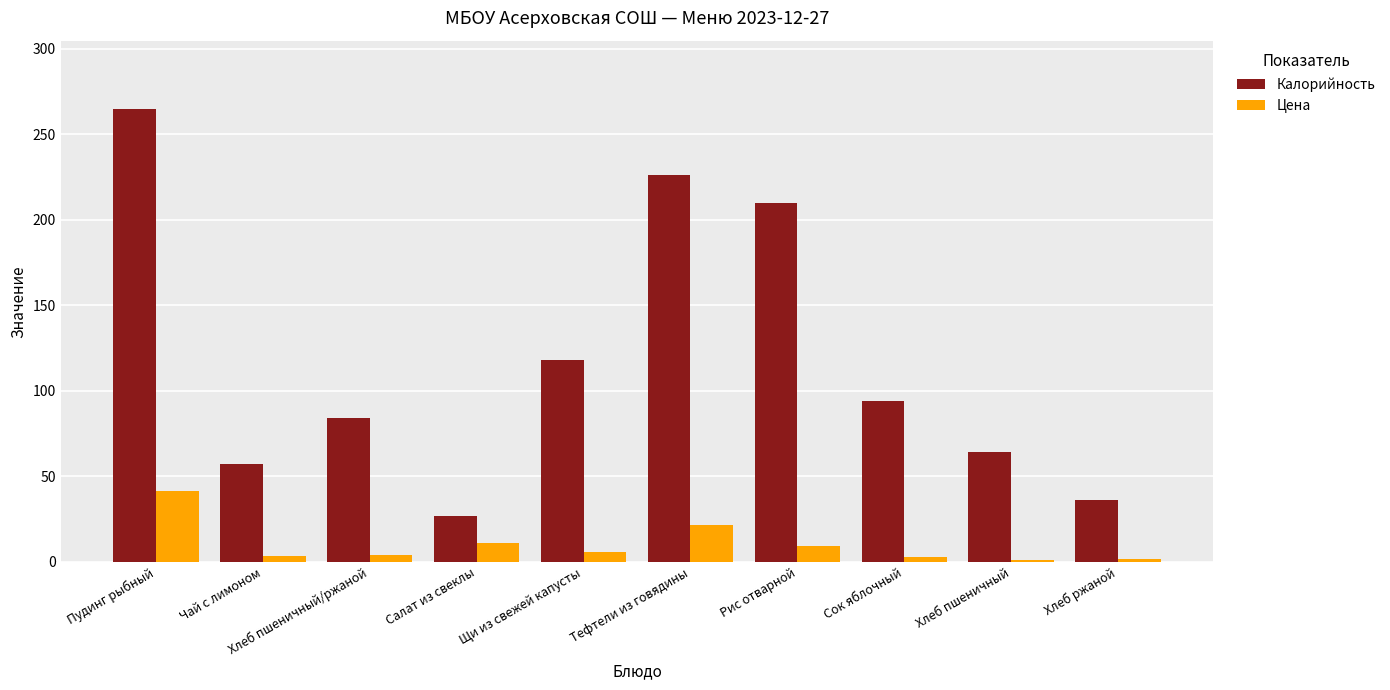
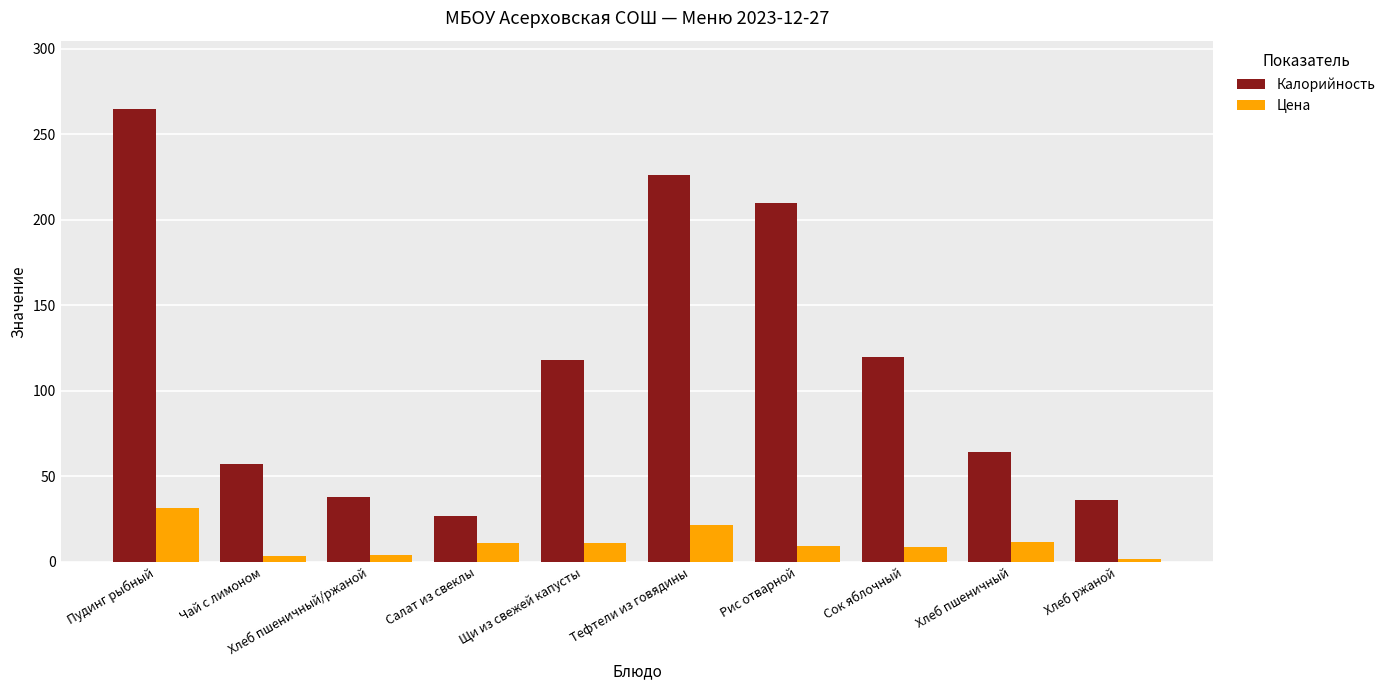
  {
    "Калорийность": {
      "Пудинг рыбный": 265,
      "Чай с лимоном": 57,
-     "Хлеб пшеничный/ржаной": 84,
+     "Хлеб пшеничный/ржаной": 38,
      "Салат из свеклы": 27,
      "Щи из свежей капусты": 118,
      "Тефтели из говядины": 226,
      "Рис отварной": 210,
-     "Сок яблочный": 94,
+     "Сок яблочный": 120,
      "Хлеб пшеничный": 64,
      "Хлеб ржаной": 36
    },
    "Цена": {
-     "Пудинг рыбный": 41,
+     "Пудинг рыбный": 32,
      "Чай с лимоном": 4,
      "Хлеб пшеничный/ржаной": 4,
      "Салат из свеклы": 11,
-     "Щи из свежей капусты": 6,
+     "Щи из свежей капусты": 11,
      "Тефтели из говядины": 22,
      "Рис отварной": 9,
-     "Сок яблочный": 3,
-     "Хлеб пшеничный": 1
+     "Сок яблочный": 9,
+     "Хлеб пшеничный": 11
    }
  }
